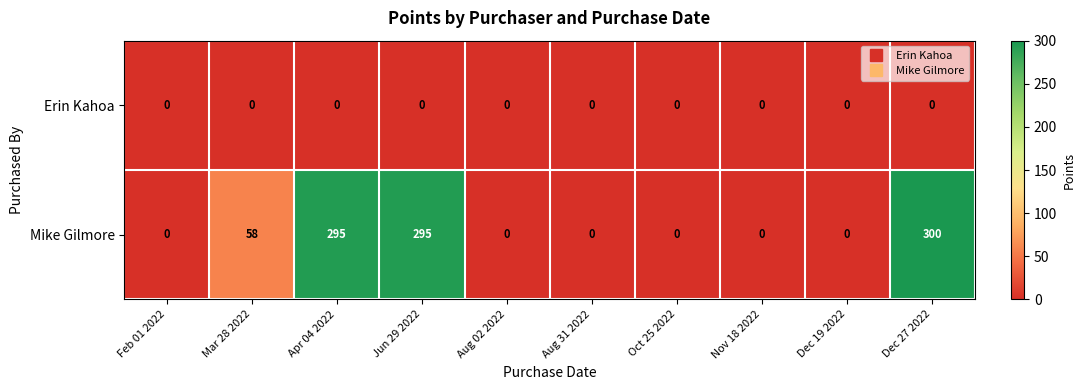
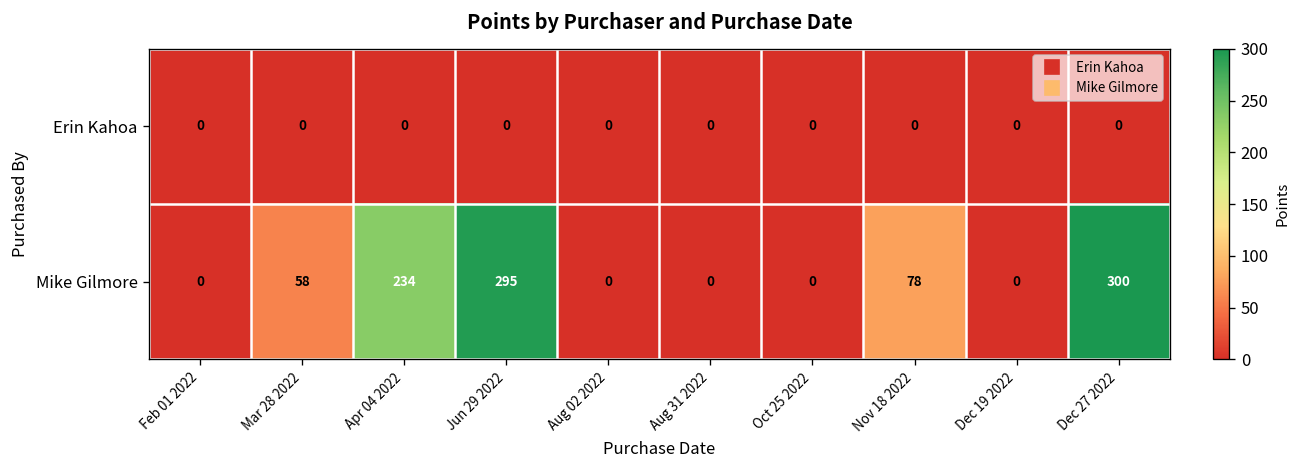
  {
    "Erin Kahoa": {
      "Feb 01 2022": 0,
      "Mar 28 2022": 0,
      "Apr 04 2022": 0,
      "Jun 29 2022": 0,
      "Aug 02 2022": 0,
      "Aug 31 2022": 0,
      "Oct 25 2022": 0,
      "Nov 18 2022": 0,
      "Dec 19 2022": 0,
      "Dec 27 2022": 0
    },
    "Mike Gilmore": {
      "Feb 01 2022": 0,
      "Mar 28 2022": 58,
-     "Apr 04 2022": 295,
+     "Apr 04 2022": 234,
      "Jun 29 2022": 295,
      "Aug 02 2022": 0,
      "Aug 31 2022": 0,
      "Oct 25 2022": 0,
-     "Nov 18 2022": 0,
+     "Nov 18 2022": 78,
      "Dec 19 2022": 0,
      "Dec 27 2022": 300
    }
  }
